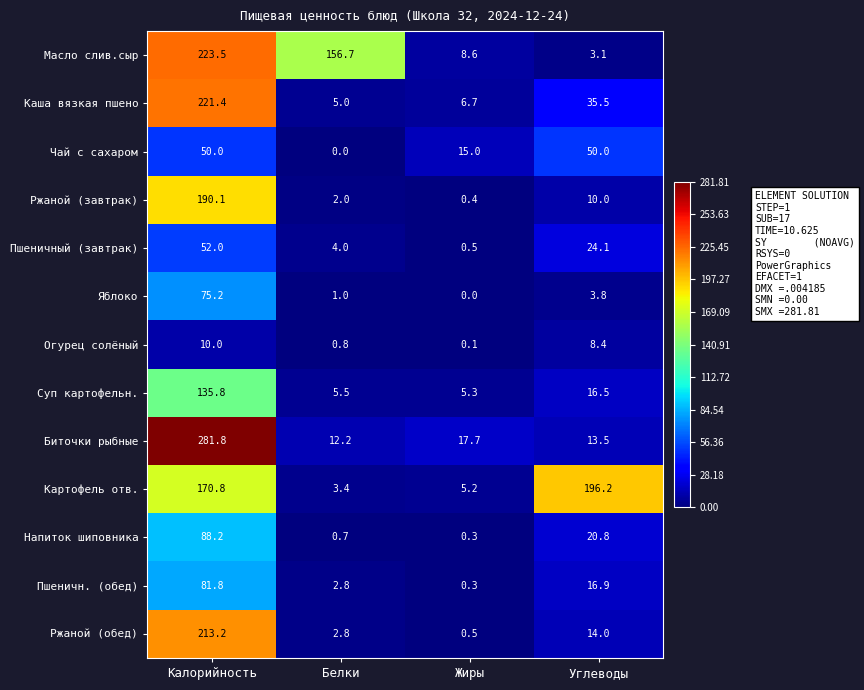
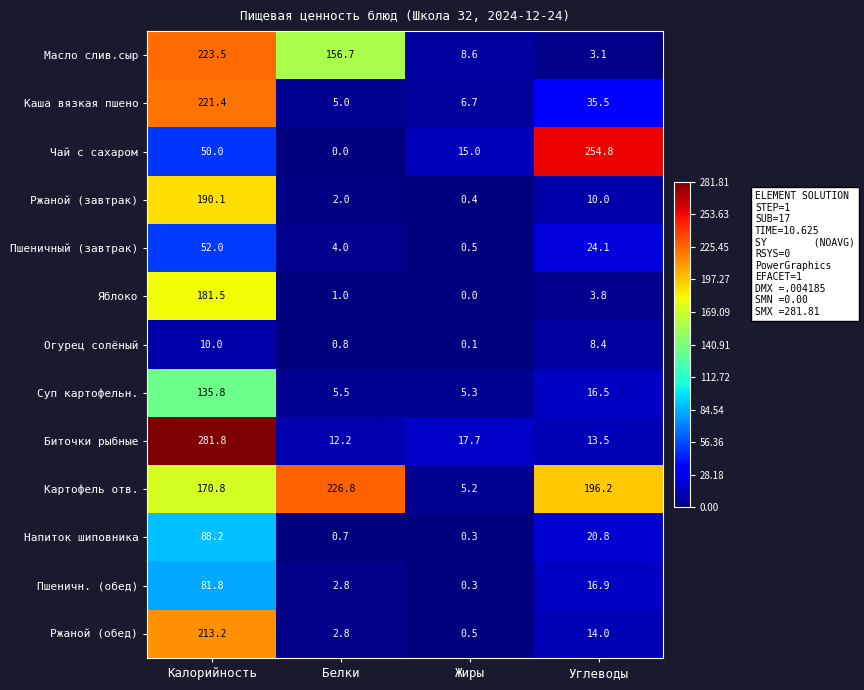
  {
    "Масло слив.сыр": {
      "Калорийность": 223.5,
      "Белки": 156.7,
      "Жиры": 8.6,
      "Углеводы": 3.1
    },
    "Каша вязкая пшено": {
      "Калорийность": 221.4,
      "Белки": 5.0,
      "Жиры": 6.7,
      "Углеводы": 35.5
    },
    "Чай с сахаром": {
      "Калорийность": 50.0,
      "Белки": 0.0,
      "Жиры": 15.0,
-     "Углеводы": 50.0
+     "Углеводы": 254.8
    },
    "Ржаной (завтрак)": {
      "Калорийность": 190.1,
      "Белки": 2.0,
      "Жиры": 0.4,
      "Углеводы": 10.0
    },
    "Пшеничный (завтрак)": {
      "Калорийность": 52.0,
      "Белки": 4.0,
      "Жиры": 0.5,
      "Углеводы": 24.1
    },
    "Яблоко": {
-     "Калорийность": 75.2,
+     "Калорийность": 181.5,
      "Белки": 1.0,
      "Жиры": 0.0,
      "Углеводы": 3.8
    },
    "Огурец солёный": {
      "Калорийность": 10.0,
      "Белки": 0.8,
      "Жиры": 0.1,
      "Углеводы": 8.4
    },
    "Суп картофельн.": {
      "Калорийность": 135.8,
      "Белки": 5.5,
      "Жиры": 5.3,
      "Углеводы": 16.5
    },
    "Биточки рыбные": {
      "Калорийность": 281.8,
      "Белки": 12.2,
      "Жиры": 17.7,
      "Углеводы": 13.5
    },
    "Картофель отв.": {
      "Калорийность": 170.8,
-     "Белки": 3.4,
+     "Белки": 226.8,
      "Жиры": 5.2,
      "Углеводы": 196.2
    },
    "Напиток шиповника": {
      "Калорийность": 88.2,
      "Белки": 0.7,
      "Жиры": 0.3,
      "Углеводы": 20.8
    },
    "Пшеничн. (обед)": {
      "Калорийность": 81.8,
      "Белки": 2.8,
      "Жиры": 0.3,
      "Углеводы": 16.9
    },
    "Ржаной (обед)": {
      "Калорийность": 213.2,
      "Белки": 2.8,
      "Жиры": 0.5,
      "Углеводы": 14.0
    }
  }
